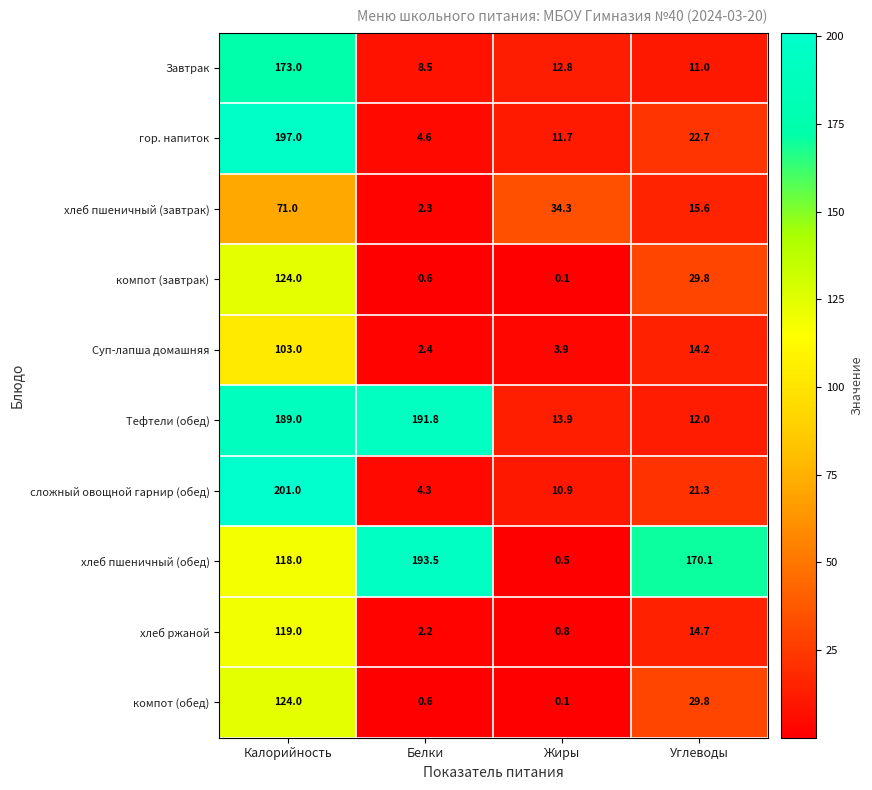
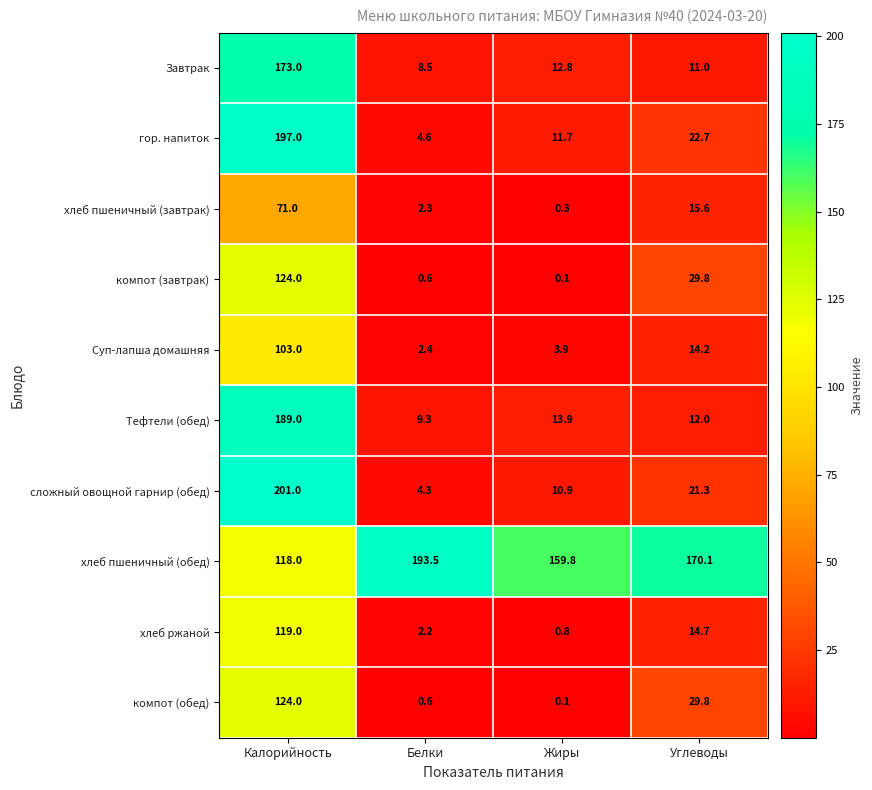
  {
    "Завтрак": {
      "Калорийность": 173.0,
      "Белки": 8.5,
      "Жиры": 12.8,
      "Углеводы": 11.0
    },
    "гор. напиток": {
      "Калорийность": 197.0,
      "Белки": 4.6,
      "Жиры": 11.7,
      "Углеводы": 22.7
    },
    "хлеб пшеничный (завтрак)": {
      "Калорийность": 71.0,
      "Белки": 2.3,
-     "Жиры": 34.3,
+     "Жиры": 0.3,
      "Углеводы": 15.6
    },
    "компот (завтрак)": {
      "Калорийность": 124.0,
      "Белки": 0.6,
      "Жиры": 0.1,
      "Углеводы": 29.8
    },
    "Суп-лапша домашняя": {
      "Калорийность": 103.0,
      "Белки": 2.4,
      "Жиры": 3.9,
      "Углеводы": 14.2
    },
    "Тефтели (обед)": {
      "Калорийность": 189.0,
-     "Белки": 191.8,
+     "Белки": 9.3,
      "Жиры": 13.9,
      "Углеводы": 12.0
    },
    "сложный овощной гарнир (обед)": {
      "Калорийность": 201.0,
      "Белки": 4.3,
      "Жиры": 10.9,
      "Углеводы": 21.3
    },
    "хлеб пшеничный (обед)": {
      "Калорийность": 118.0,
      "Белки": 193.5,
-     "Жиры": 0.5,
+     "Жиры": 159.8,
      "Углеводы": 170.1
    },
    "хлеб ржаной": {
      "Калорийность": 119.0,
      "Белки": 2.2,
      "Жиры": 0.8,
      "Углеводы": 14.7
    },
    "компот (обед)": {
      "Калорийность": 124.0,
      "Белки": 0.6,
      "Жиры": 0.1,
      "Углеводы": 29.8
    }
  }
